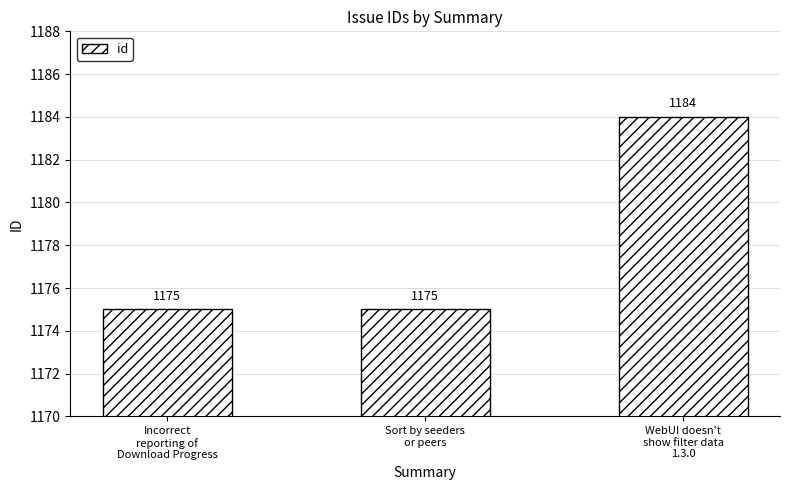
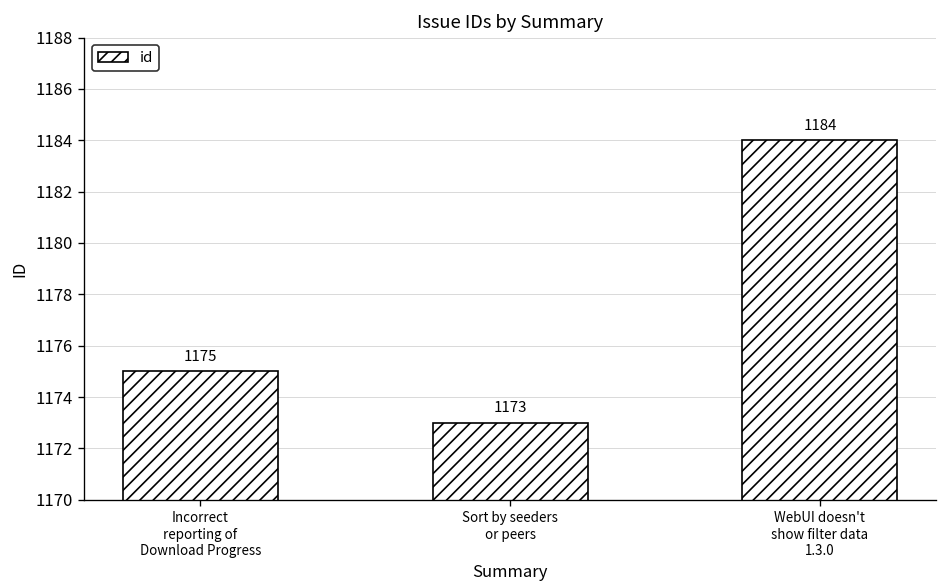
  {
    "Incorrect reporting of Download Progress": 1175,
-   "Sort by seeders or peers": 1175,
+   "Sort by seeders or peers": 1173,
    "WebUI doesn't show filter data 1.3.0": 1184
  }
